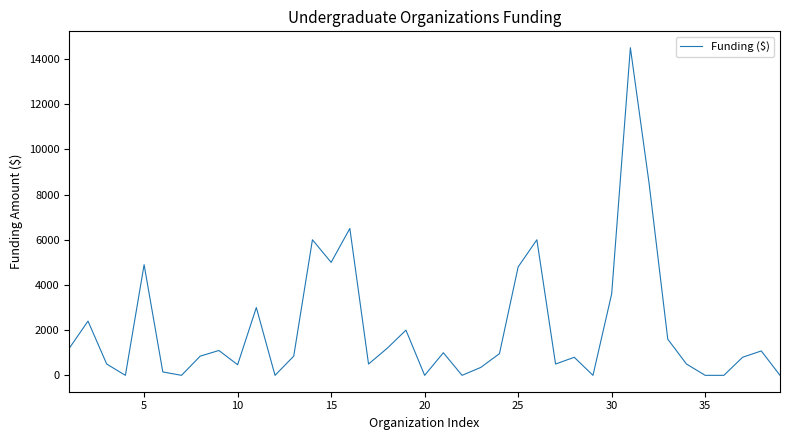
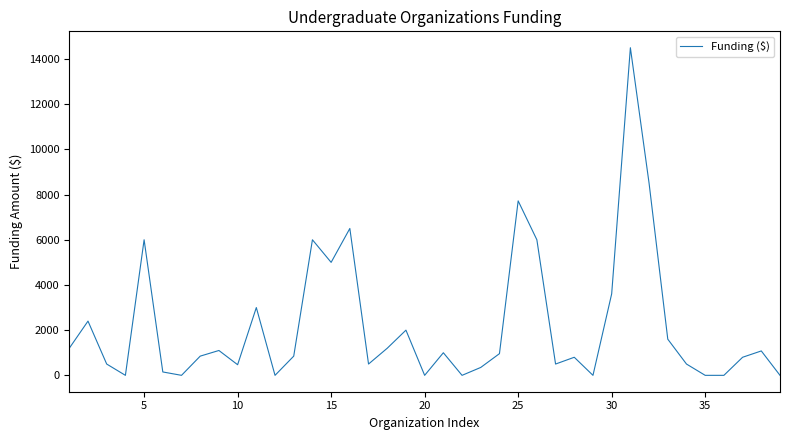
  {
-   "5": 4900,
+   "5": 6000,
    "10": 500,
    "15": 5000,
    "20": 0,
-   "25": 4800,
+   "25": 7700,
    "30": 3600,
    "35": 0
  }
